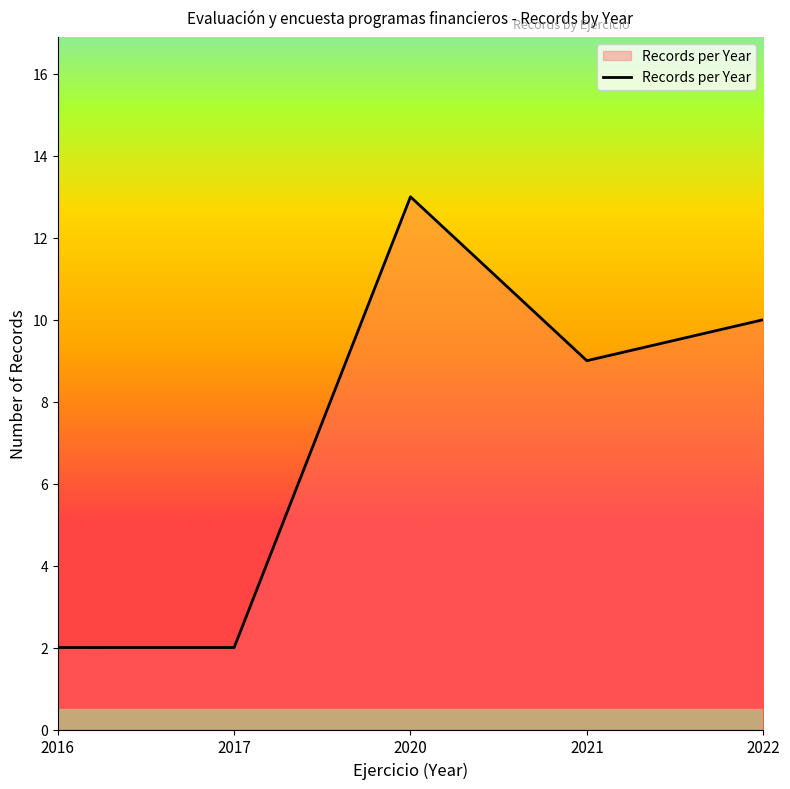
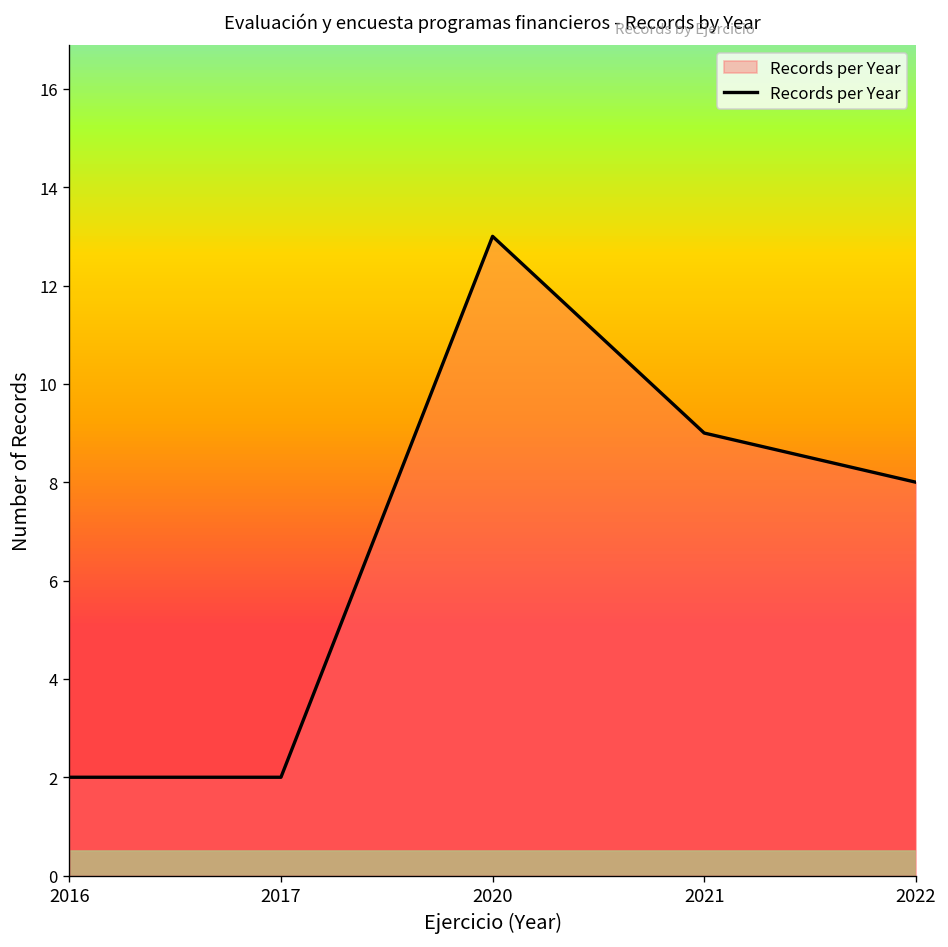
  {
    "2016": 2,
    "2017": 2,
    "2020": 13,
    "2021": 9,
-   "2022": 10
+   "2022": 8
  }
